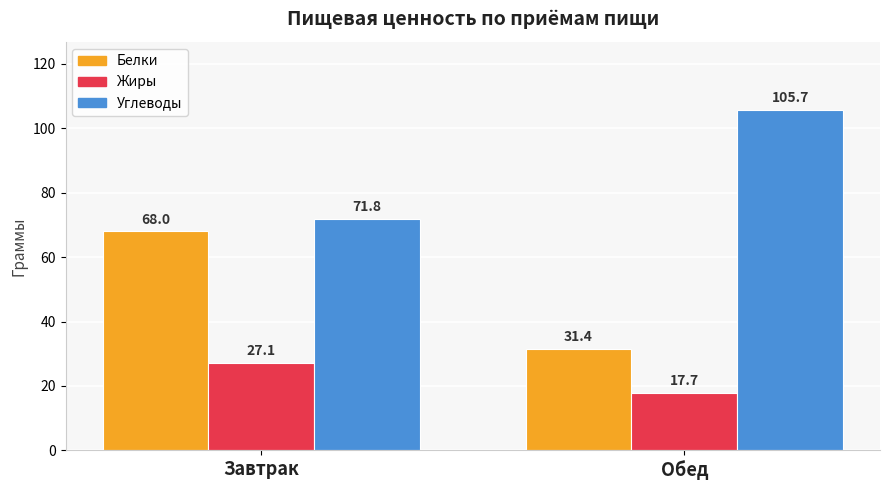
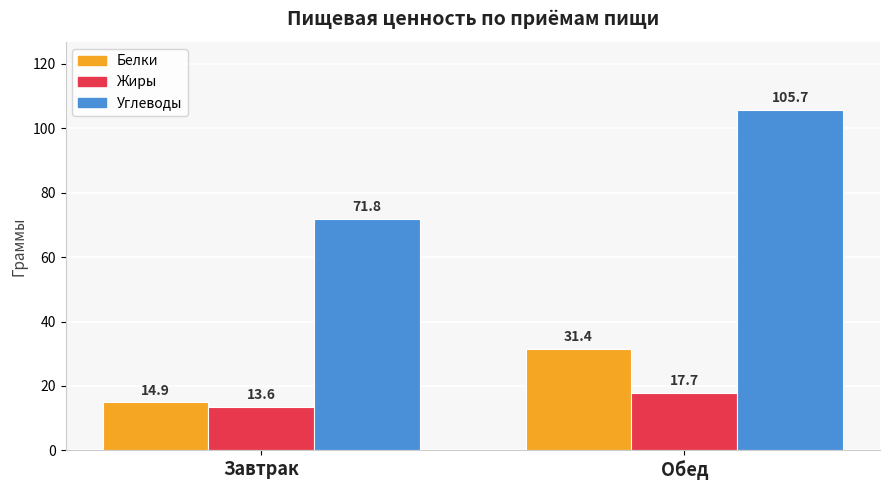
  {
    "Белки": {
-     "Завтрак": 68.0,
+     "Завтрак": 14.9,
      "Обед": 31.4
    },
    "Жиры": {
-     "Завтрак": 27.1,
+     "Завтрак": 13.6,
      "Обед": 17.7
    },
    "Углеводы": {
      "Завтрак": 71.8,
      "Обед": 105.7
    }
  }
